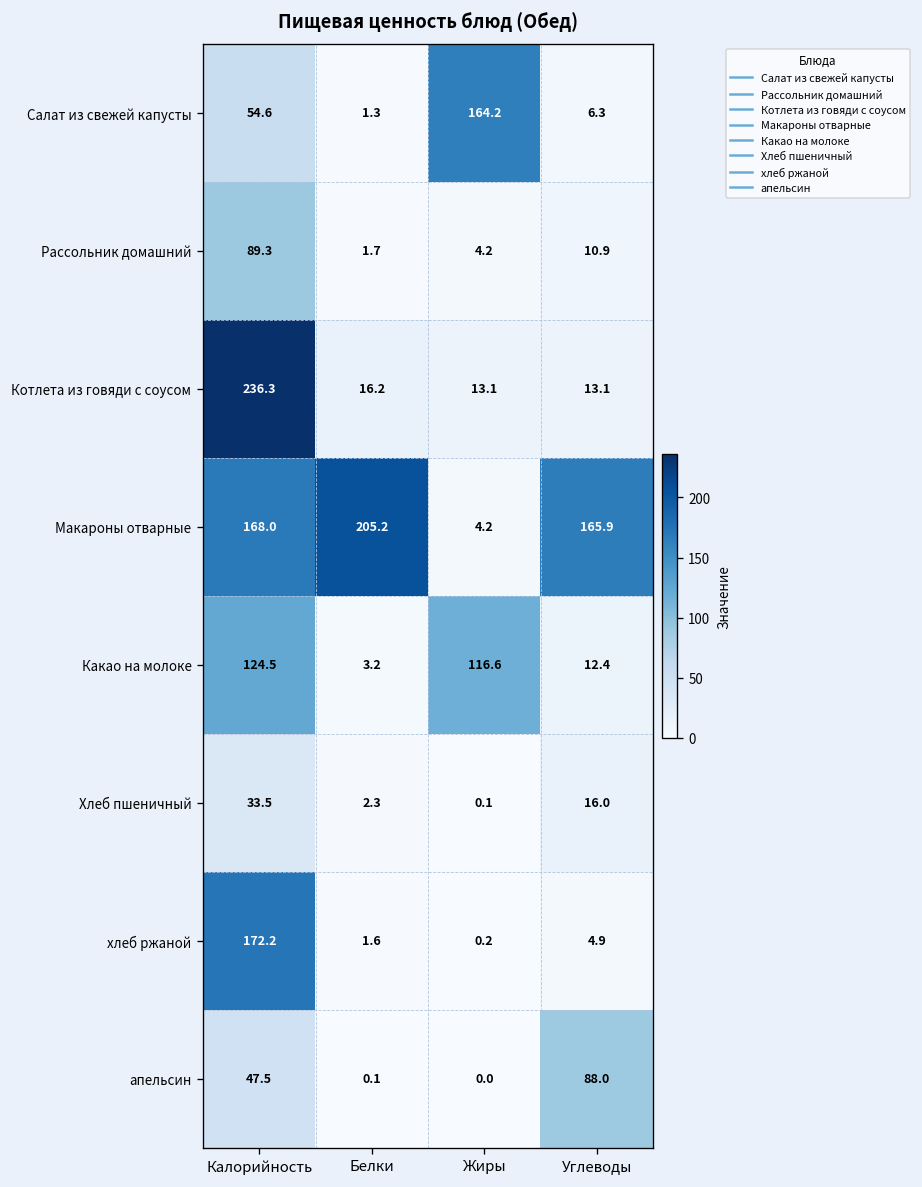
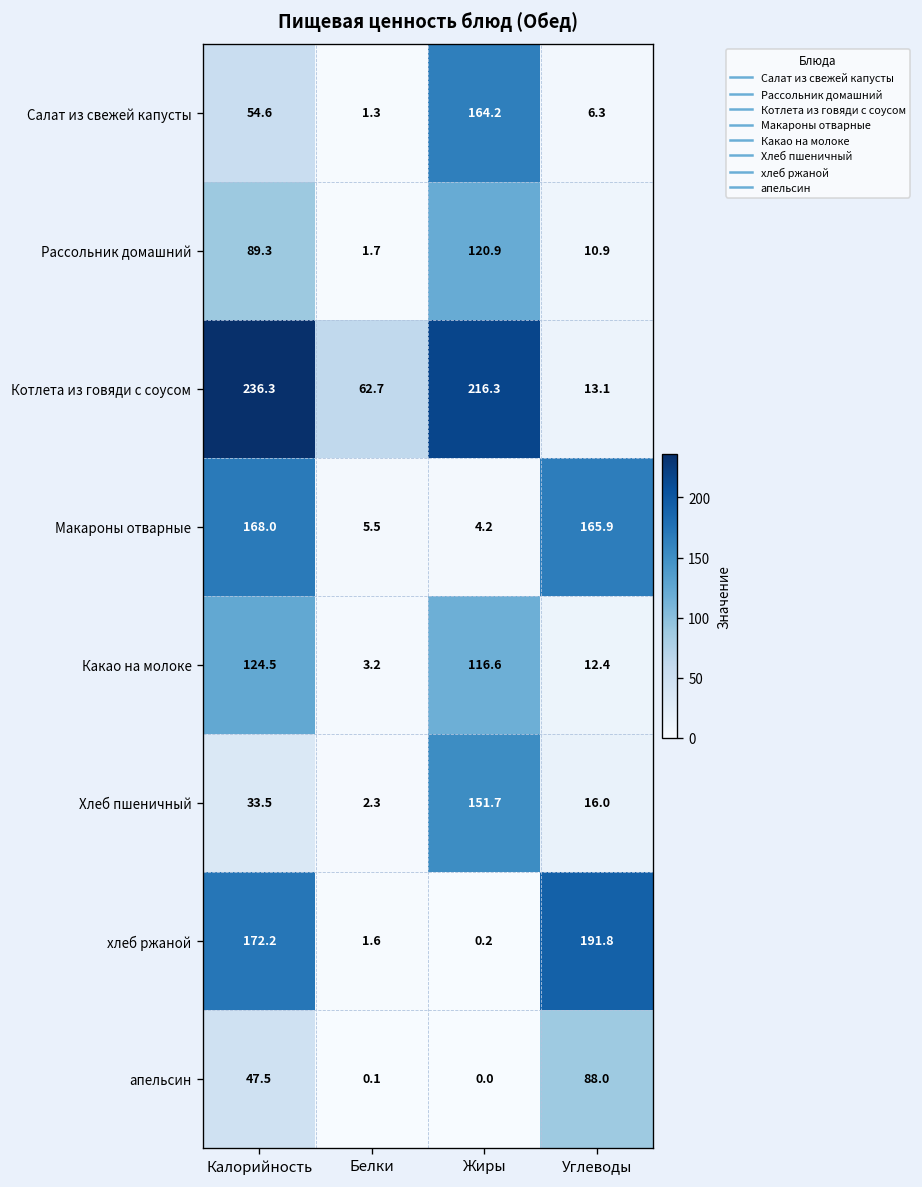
  {
    "Салат из свежей капусты": {
      "Калорийность": 54.6,
      "Белки": 1.3,
      "Жиры": 164.2,
      "Углеводы": 6.3
    },
    "Рассольник домашний": {
      "Калорийность": 89.3,
      "Белки": 1.7,
-     "Жиры": 4.2,
+     "Жиры": 120.9,
      "Углеводы": 10.9
    },
    "Котлета из говяди с соусом": {
      "Калорийность": 236.3,
-     "Белки": 16.2,
-     "Жиры": 13.1,
+     "Белки": 62.7,
+     "Жиры": 216.3,
      "Углеводы": 13.1
    },
    "Макароны отварные": {
      "Калорийность": 168.0,
-     "Белки": 205.2,
+     "Белки": 5.5,
      "Жиры": 4.2,
      "Углеводы": 165.9
    },
    "Какао на молоке": {
      "Калорийность": 124.5,
      "Белки": 3.2,
      "Жиры": 116.6,
      "Углеводы": 12.4
    },
    "Хлеб пшеничный": {
      "Калорийность": 33.5,
      "Белки": 2.3,
-     "Жиры": 0.1,
+     "Жиры": 151.7,
      "Углеводы": 16.0
    },
    "хлеб ржаной": {
      "Калорийность": 172.2,
      "Белки": 1.6,
      "Жиры": 0.2,
-     "Углеводы": 4.9
+     "Углеводы": 191.8
    },
    "апельсин": {
      "Калорийность": 47.5,
      "Белки": 0.1,
      "Жиры": 0.0,
      "Углеводы": 88.0
    }
  }
